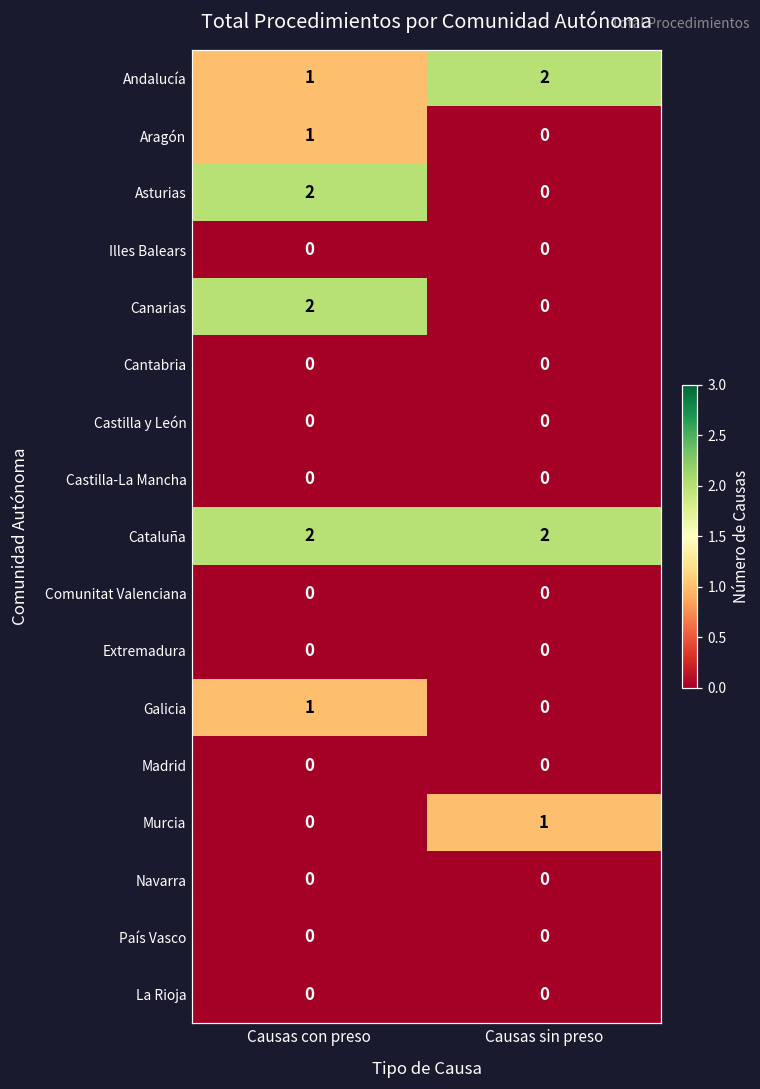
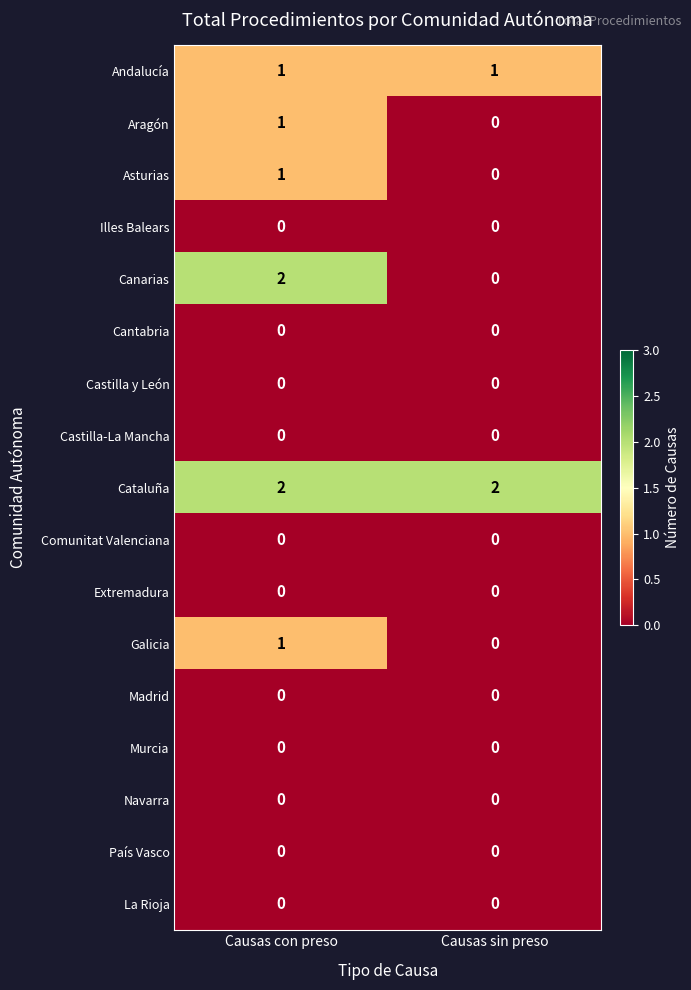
  {
    "Andalucía": {
      "Causas con preso": 1,
-     "Causas sin preso": 2
+     "Causas sin preso": 1
    },
    "Aragón": {
      "Causas con preso": 1,
      "Causas sin preso": 0
    },
    "Asturias": {
-     "Causas con preso": 2,
+     "Causas con preso": 1,
      "Causas sin preso": 0
    },
    "Illes Balears": {
      "Causas con preso": 0,
      "Causas sin preso": 0
    },
    "Canarias": {
      "Causas con preso": 2,
      "Causas sin preso": 0
    },
    "Cantabria": {
      "Causas con preso": 0,
      "Causas sin preso": 0
    },
    "Castilla y León": {
      "Causas con preso": 0,
      "Causas sin preso": 0
    },
    "Castilla-La Mancha": {
      "Causas con preso": 0,
      "Causas sin preso": 0
    },
    "Cataluña": {
      "Causas con preso": 2,
      "Causas sin preso": 2
    },
    "Comunitat Valenciana": {
      "Causas con preso": 0,
      "Causas sin preso": 0
    },
    "Extremadura": {
      "Causas con preso": 0,
      "Causas sin preso": 0
    },
    "Galicia": {
      "Causas con preso": 1,
      "Causas sin preso": 0
    },
    "Madrid": {
      "Causas con preso": 0,
      "Causas sin preso": 0
    },
    "Murcia": {
      "Causas con preso": 0,
-     "Causas sin preso": 1
+     "Causas sin preso": 0
    },
    "Navarra": {
      "Causas con preso": 0,
      "Causas sin preso": 0
    },
    "País Vasco": {
      "Causas con preso": 0,
      "Causas sin preso": 0
    },
    "La Rioja": {
      "Causas con preso": 0,
      "Causas sin preso": 0
    }
  }
